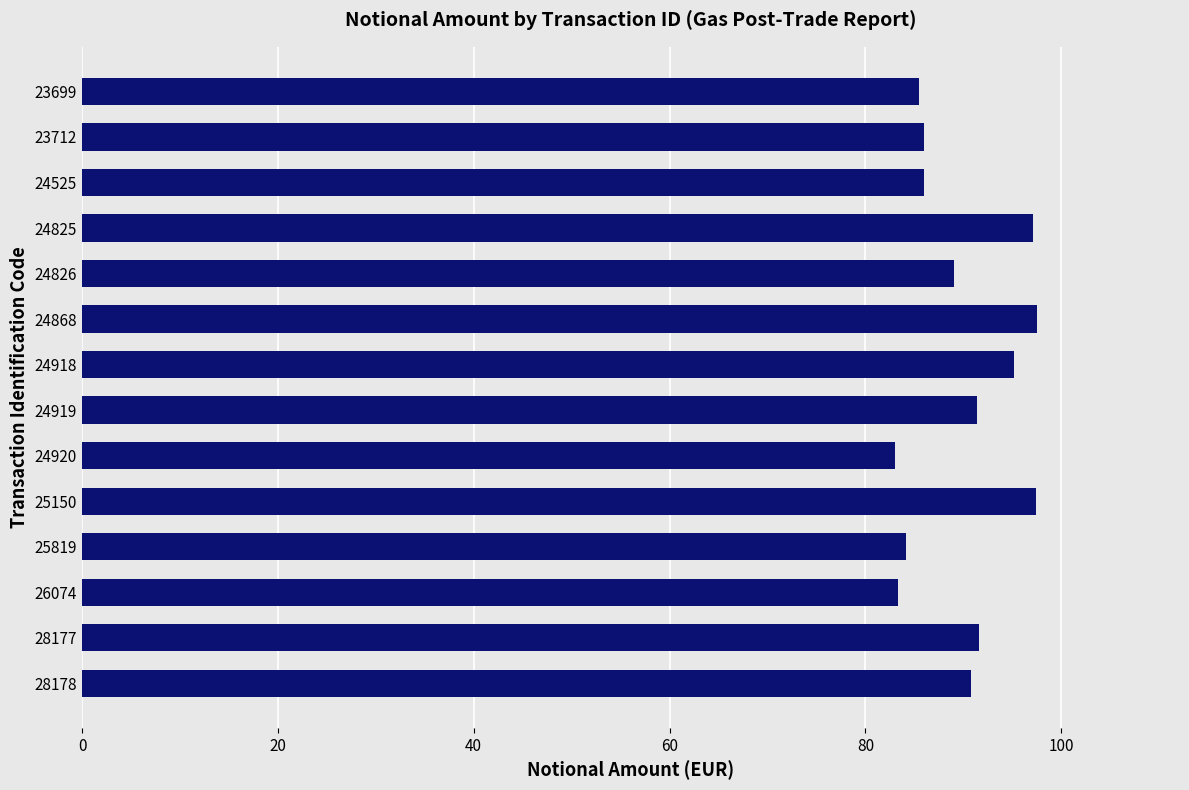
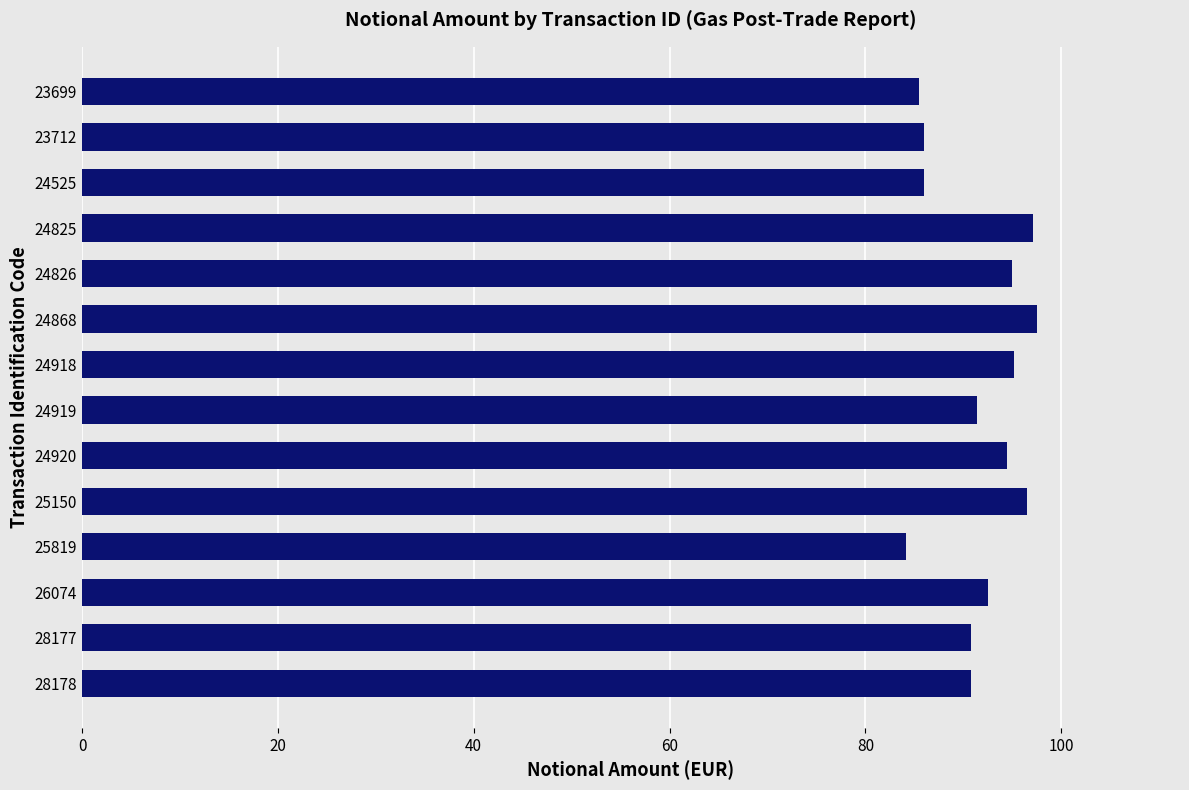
  {
    "23699": 86,
    "23712": 86,
    "24525": 86,
    "24825": 97,
-   "24826": 89,
+   "24826": 95,
    "24868": 98,
    "24918": 95,
    "24919": 91,
-   "24920": 83,
-   "25150": 97.4,
+   "24920": 95,
+   "25150": 96.5,
    "25819": 84,
-   "26074": 83,
-   "28177": 92,
+   "26074": 93,
+   "28177": 91,
    "28178": 91
  }
